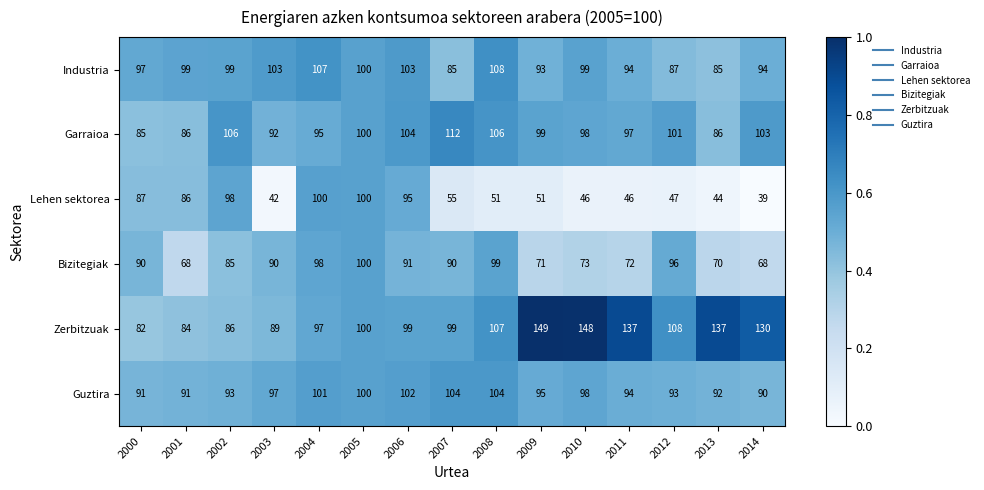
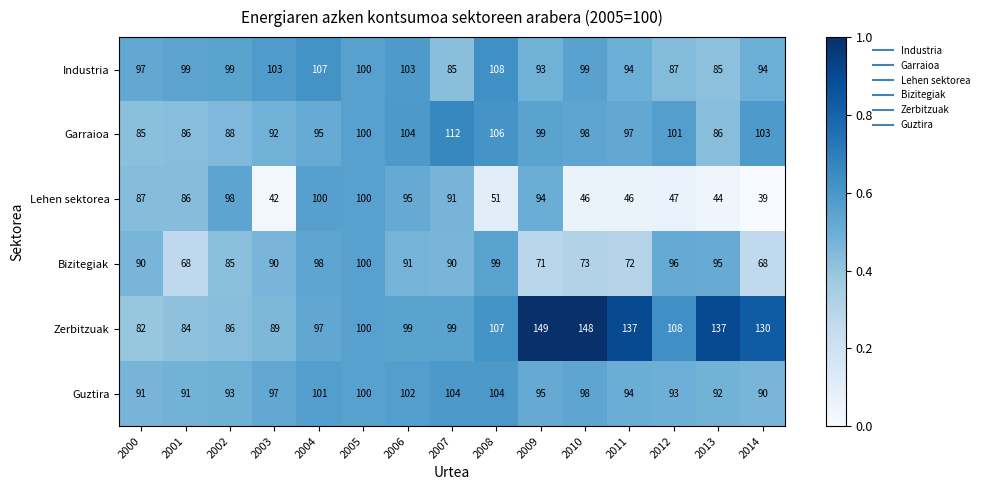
  {
    "Industria": {
      "2000": 97,
      "2001": 99,
      "2002": 99,
      "2003": 103,
      "2004": 107,
      "2005": 100,
      "2006": 103,
      "2007": 85,
      "2008": 108,
      "2009": 93,
      "2010": 99,
      "2011": 94,
      "2012": 87,
      "2013": 85,
      "2014": 94
    },
    "Garraioa": {
      "2000": 85,
      "2001": 86,
-     "2002": 106,
+     "2002": 88,
      "2003": 92,
      "2004": 95,
      "2005": 100,
      "2006": 104,
      "2007": 112,
      "2008": 106,
      "2009": 99,
      "2010": 98,
      "2011": 97,
      "2012": 101,
      "2013": 86,
      "2014": 103
    },
    "Lehen sektorea": {
      "2000": 87,
      "2001": 86,
      "2002": 98,
      "2003": 42,
      "2004": 100,
      "2005": 100,
      "2006": 95,
-     "2007": 55,
+     "2007": 91,
      "2008": 51,
-     "2009": 51,
+     "2009": 94,
      "2010": 46,
      "2011": 46,
      "2012": 47,
      "2013": 44,
      "2014": 39
    },
    "Bizitegiak": {
      "2000": 90,
      "2001": 68,
      "2002": 85,
      "2003": 90,
      "2004": 98,
      "2005": 100,
      "2006": 91,
      "2007": 90,
      "2008": 99,
      "2009": 71,
      "2010": 73,
      "2011": 72,
      "2012": 96,
-     "2013": 70,
+     "2013": 95,
      "2014": 68
    },
    "Zerbitzuak": {
      "2000": 82,
      "2001": 84,
      "2002": 86,
      "2003": 89,
      "2004": 97,
      "2005": 100,
      "2006": 99,
      "2007": 99,
      "2008": 107,
      "2009": 149,
      "2010": 148,
      "2011": 137,
      "2012": 108,
      "2013": 137,
      "2014": 130
    },
    "Guztira": {
      "2000": 91,
      "2001": 91,
      "2002": 93,
      "2003": 97,
      "2004": 101,
      "2005": 100,
      "2006": 102,
      "2007": 104,
      "2008": 104,
      "2009": 95,
      "2010": 98,
      "2011": 94,
      "2012": 93,
      "2013": 92,
      "2014": 90
    }
  }
